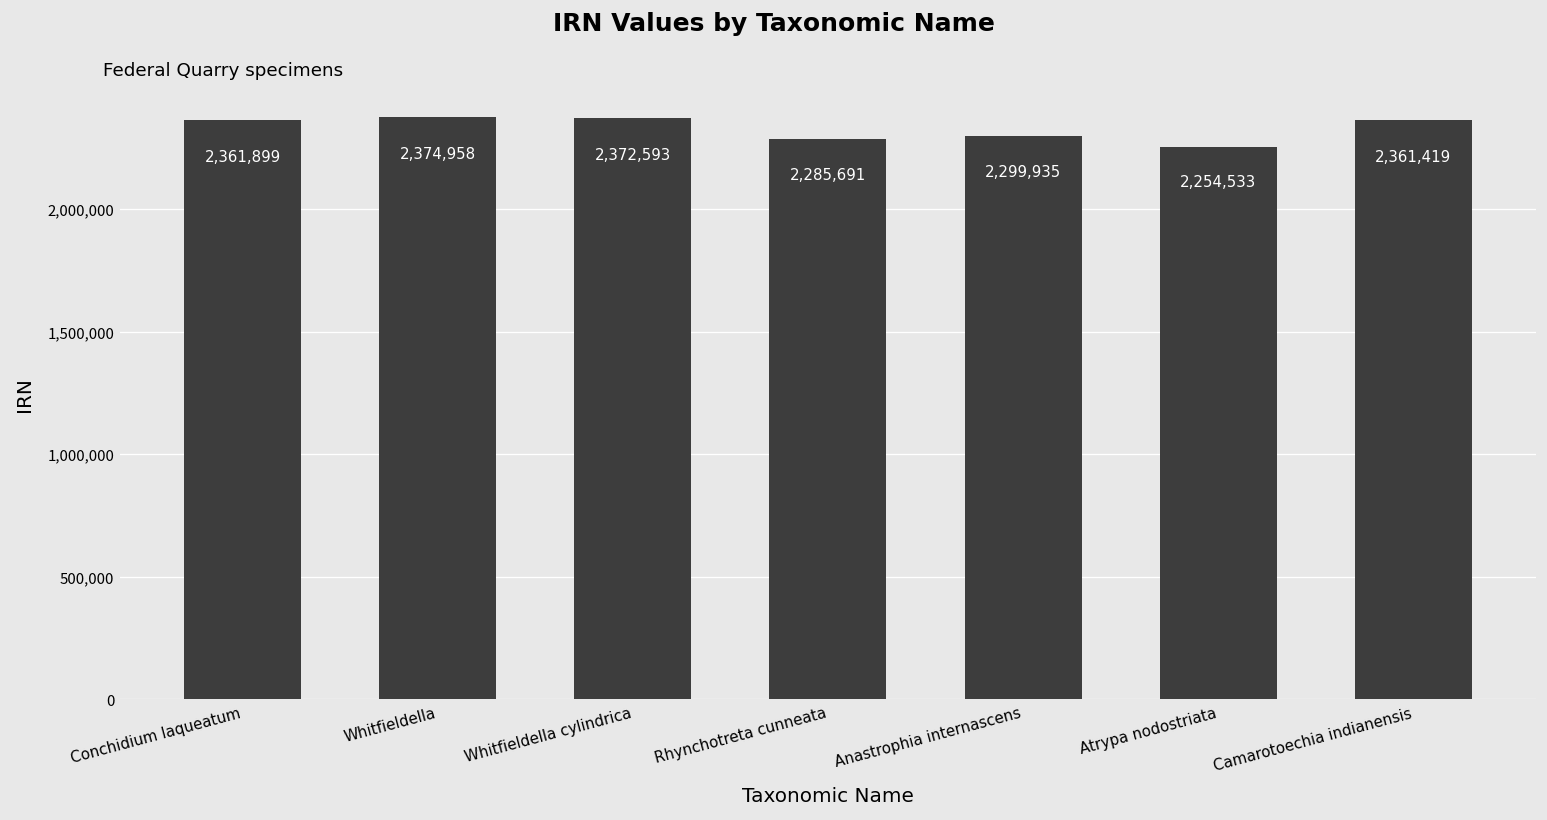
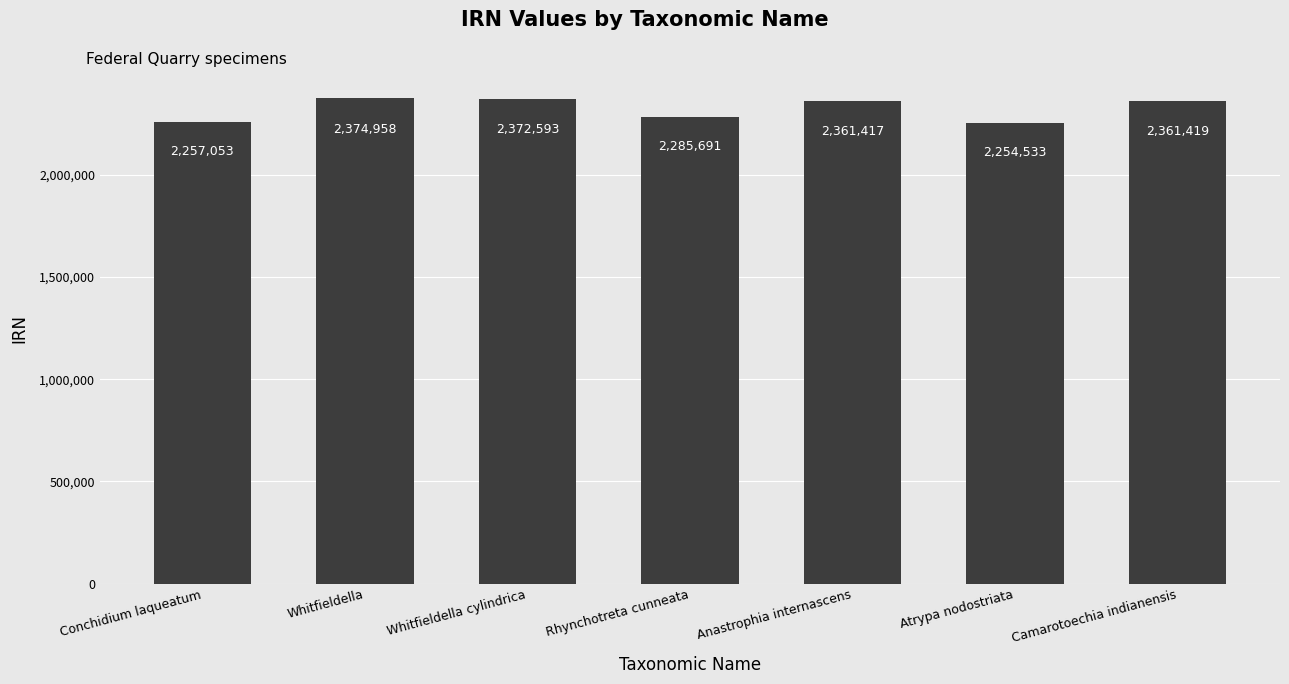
  {
-   "Conchidium laqueatum": "2,361,899",
+   "Conchidium laqueatum": "2,257,053",
    "Whitfieldella": "2,374,958",
    "Whitfieldella cylindrica": "2,372,593",
    "Rhynchotreta cunneata": "2,285,691",
-   "Anastrophia internascens": "2,299,935",
+   "Anastrophia internascens": "2,361,417",
    "Atrypa nodostriata": "2,254,533",
    "Camarotoechia indianensis": "2,361,419"
  }
